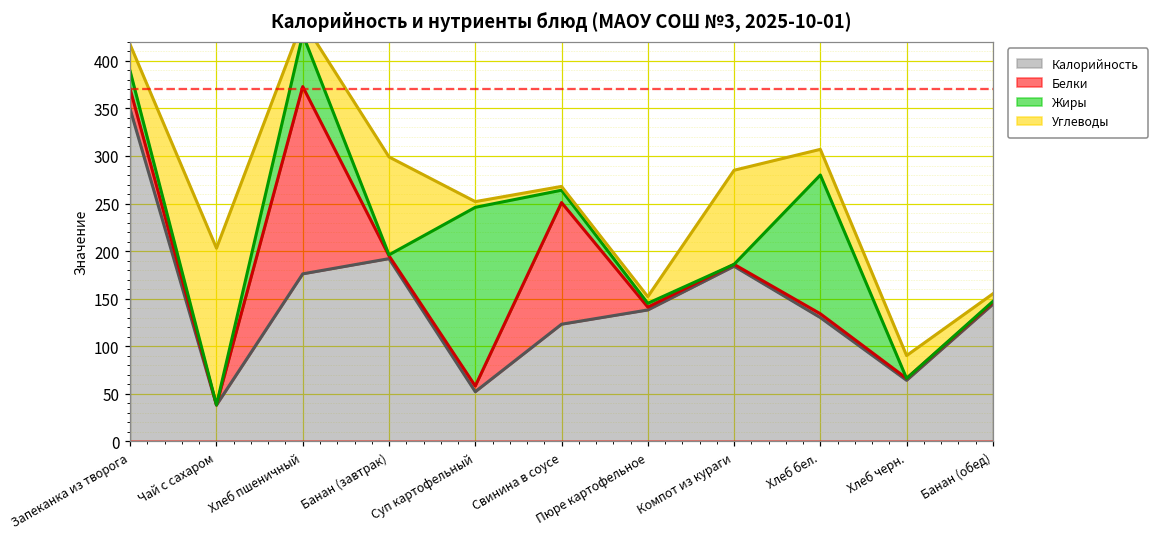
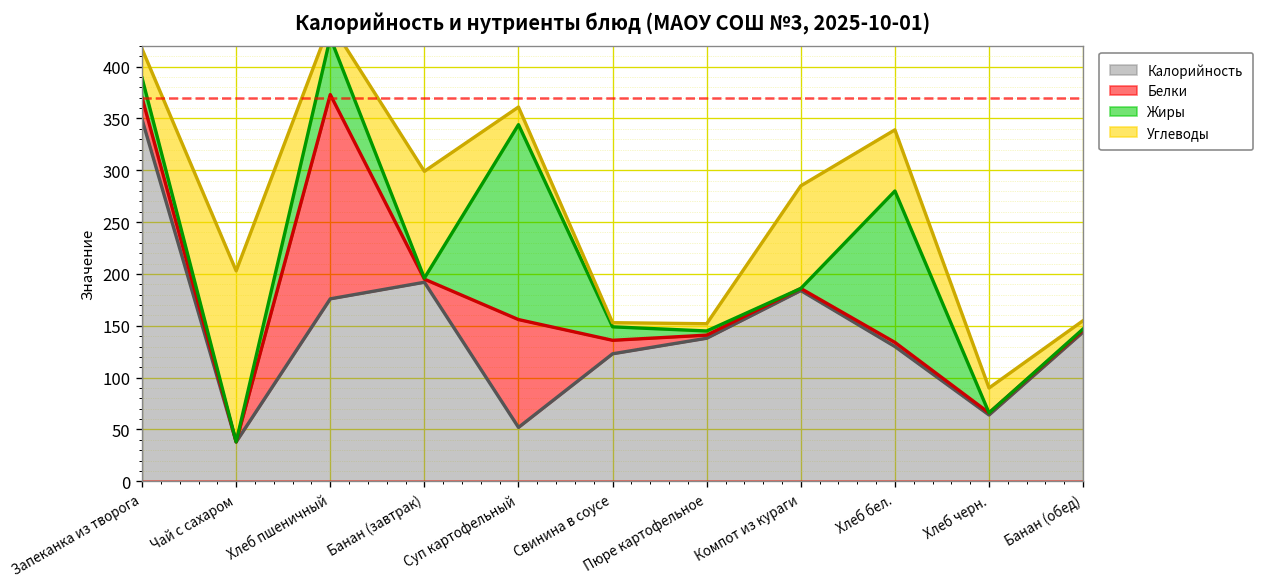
  {
    "Калорийность": {
      "Запеканка из творога": 350,
      "Хлеб пшеничный": 180,
      "Банан (завтрак)": 190,
      "Суп картофельный": 50,
      "Свинина в соусе": 120,
      "Пюре картофельное": 140,
      "Хлеб бел.": 130
    },
    "Белки": {
      "Запеканка из творога": 20,
      "Хлеб пшеничный": 200,
-     "Суп картофельный": 10,
-     "Свинина в соусе": 130,
+     "Суп картофельный": 100,
+     "Свинина в соусе": 10,
      "Пюре картофельное": 0,
      "Хлеб бел.": 0
    },
    "Жиры": {
      "Запеканка из творога": 20,
      "Суп картофельный": 190,
      "Свинина в соусе": 10,
      "Пюре картофельное": 0,
      "Хлеб бел.": 150
    },
    "Углеводы": {
      "Запеканка из творога": 30,
      "Чай с сахаром": 170,
      "Банан (завтрак)": 100,
-     "Суп картофельный": 10,
+     "Суп картофельный": 20,
      "Свинина в соусе": 0,
      "Пюре картофельное": 10,
      "Компот из кураги": 100,
-     "Хлеб бел.": 30,
+     "Хлеб бел.": 60,
      "Хлеб черн.": 20,
      "Банан (обед)": 10
    }
  }
